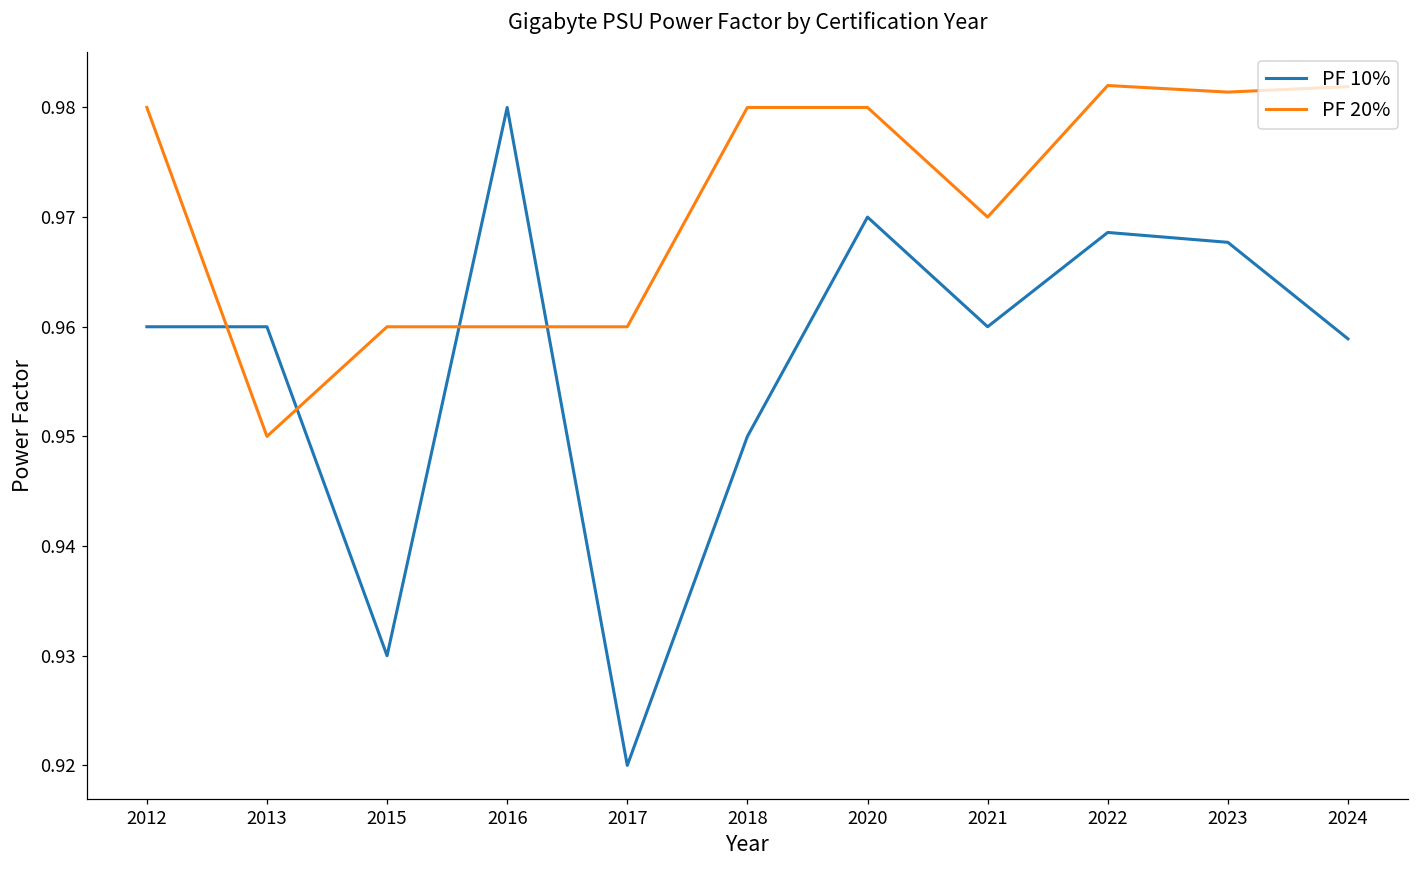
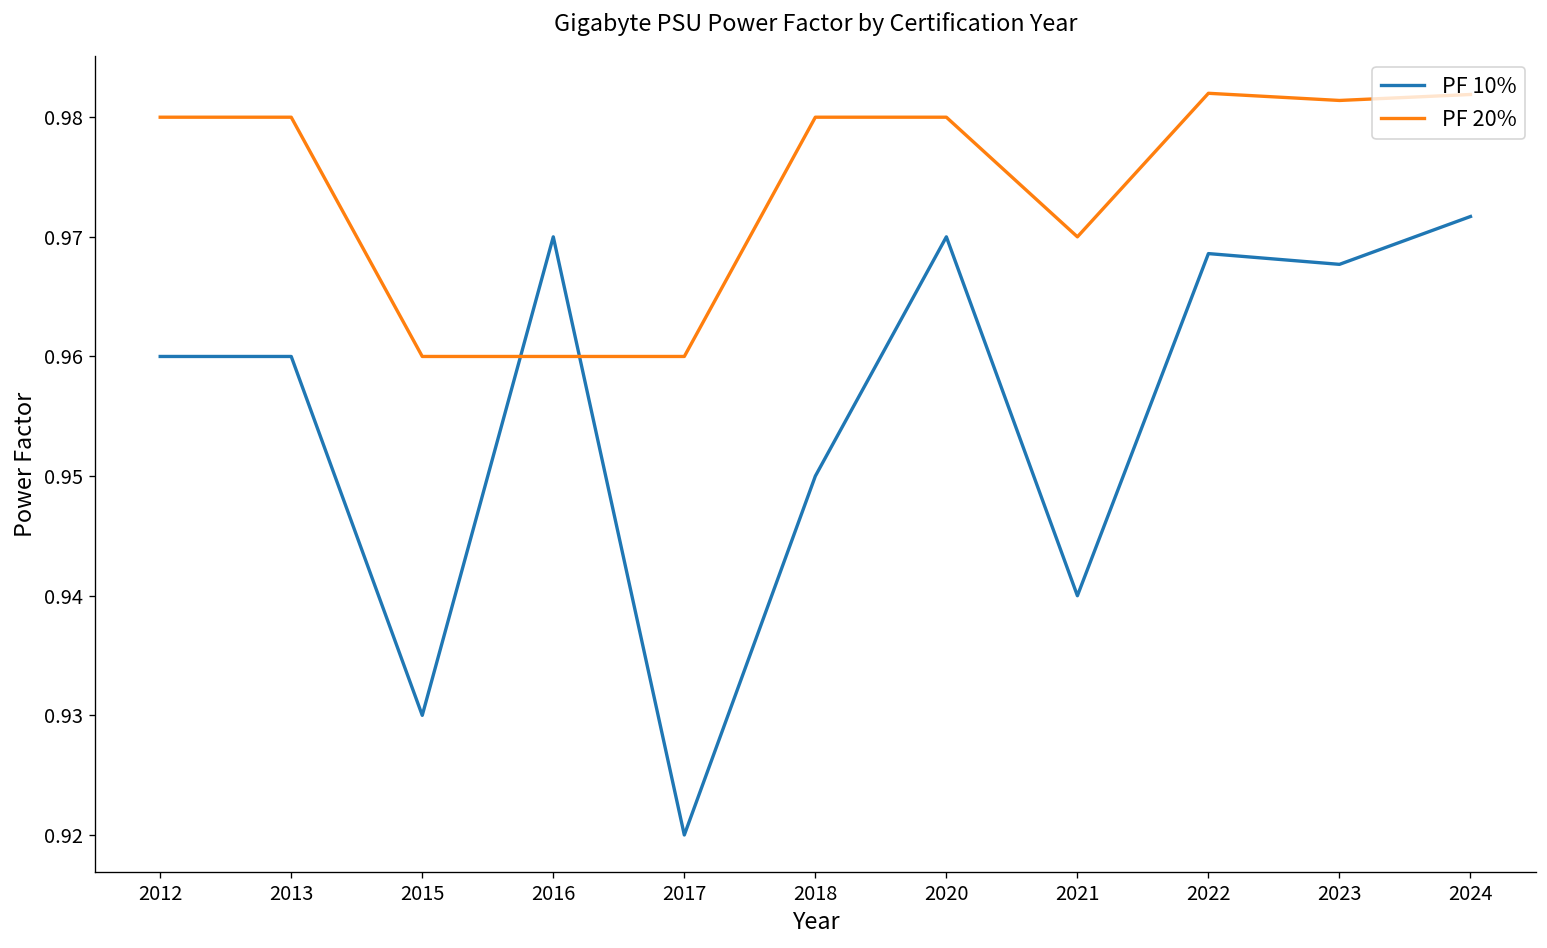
  {
    "PF 10%": {
      "2012": 0.960,
      "2013": 0.960,
      "2015": 0.930,
-     "2016": 0.98,
+     "2016": 0.97,
      "2017": 0.920,
      "2018": 0.950,
      "2020": 0.970,
-     "2021": 0.96,
+     "2021": 0.94,
      "2022": 0.969,
      "2023": 0.968,
-     "2024": 0.959
+     "2024": 0.972
    },
    "PF 20%": {
      "2012": 0.98,
-     "2013": 0.95,
+     "2013": 0.98,
      "2015": 0.96,
      "2016": 0.96,
      "2017": 0.96,
      "2018": 0.98,
      "2020": 0.98,
      "2021": 0.97,
      "2022": 0.982,
      "2023": 0.981
    }
  }
